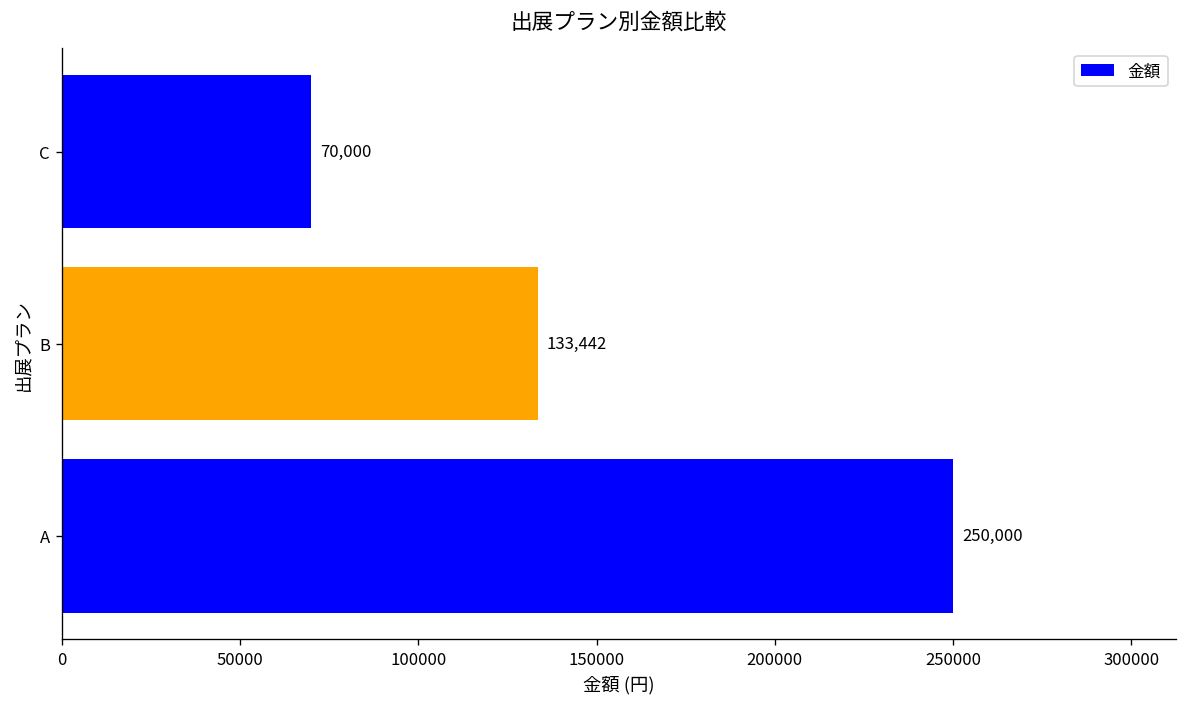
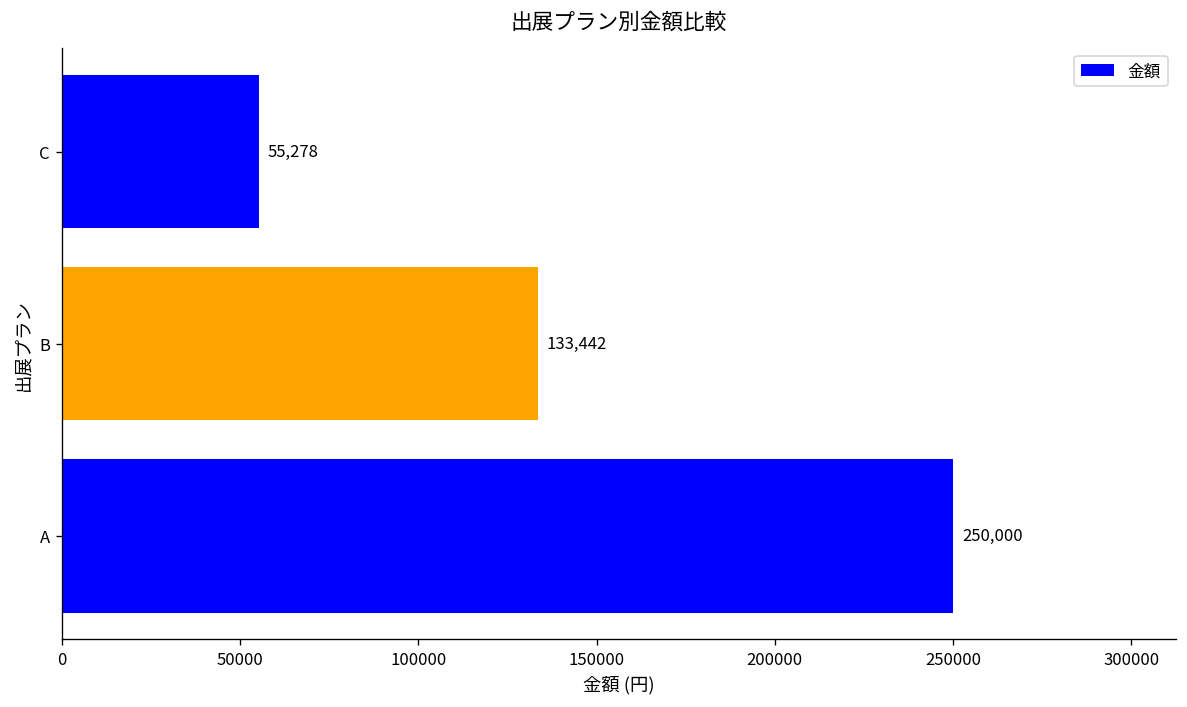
  {
-   "C": "70,000",
+   "C": "55,278",
    "B": "133,442",
    "A": "250,000"
  }
